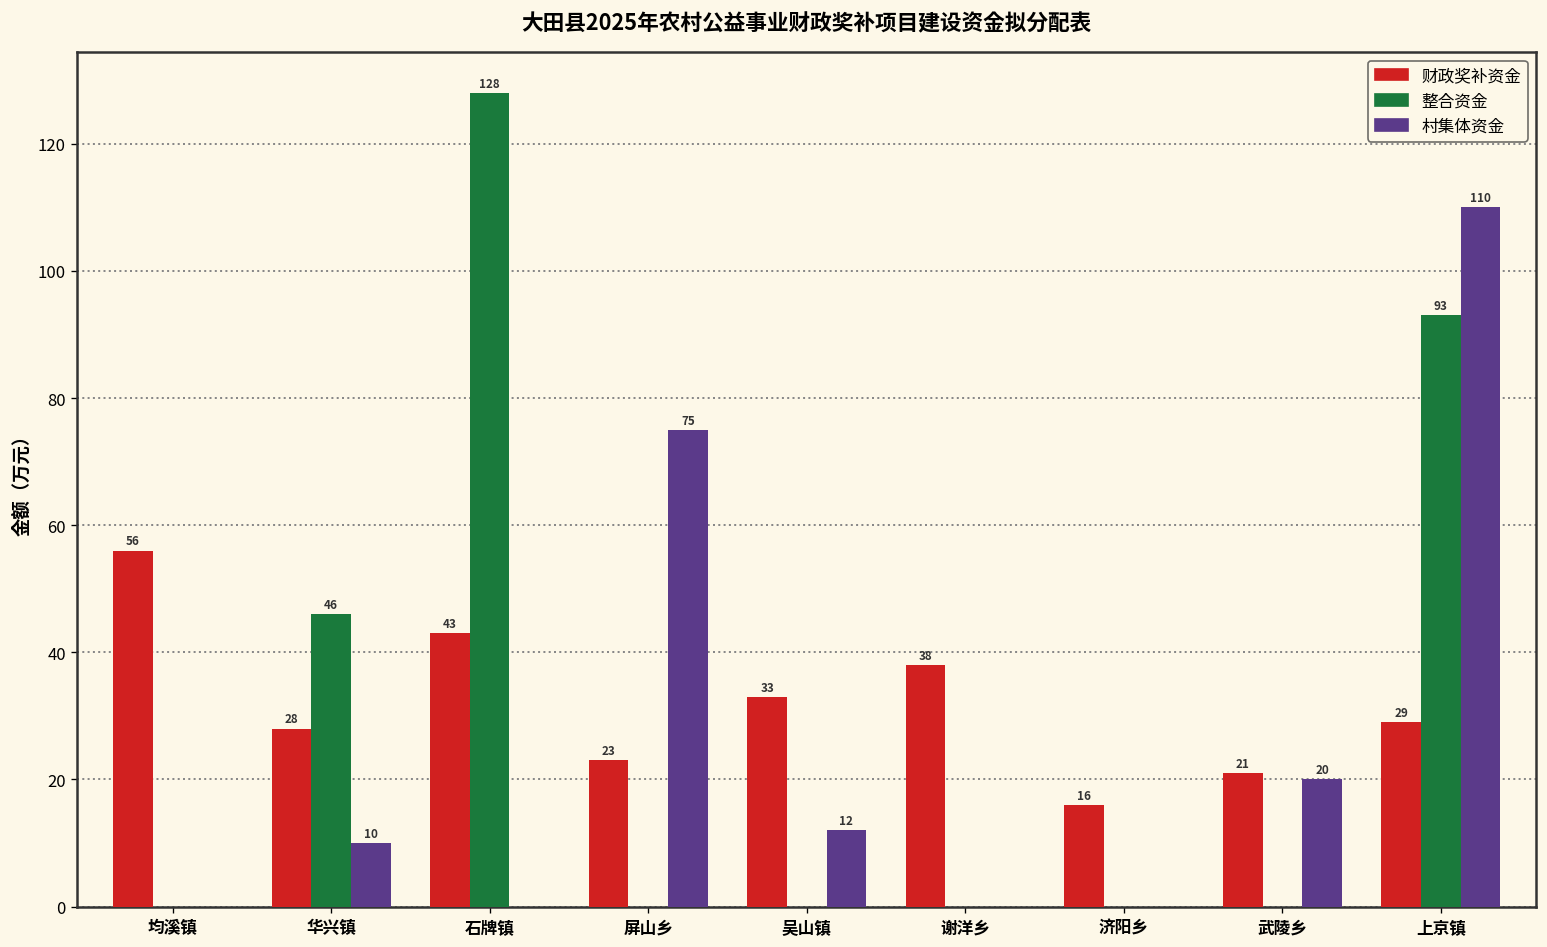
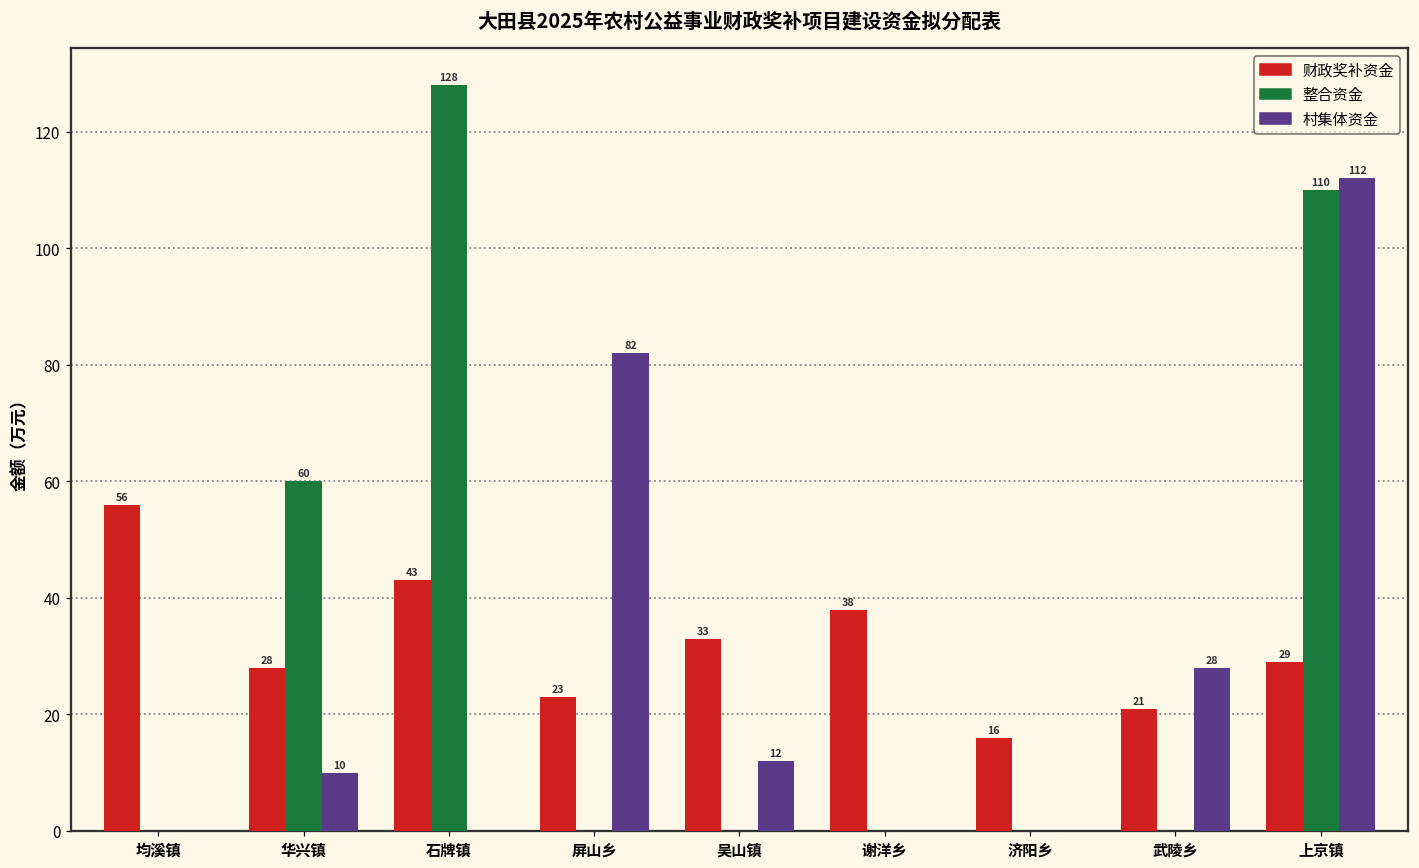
  {
    "财政奖补资金": {
      "均溪镇": 56,
      "华兴镇": 28,
      "石牌镇": 43,
      "屏山乡": 23,
      "吴山镇": 33,
      "谢洋乡": 38,
      "济阳乡": 16,
      "武陵乡": 21,
      "上京镇": 29
    },
    "整合资金": {
-     "华兴镇": 46,
+     "华兴镇": 60,
      "石牌镇": 128,
-     "上京镇": 93
+     "上京镇": 110
    },
    "村集体资金": {
      "华兴镇": 10,
-     "屏山乡": 75,
+     "屏山乡": 82,
      "吴山镇": 12,
-     "武陵乡": 20,
-     "上京镇": 110
+     "武陵乡": 28,
+     "上京镇": 112
    }
  }
